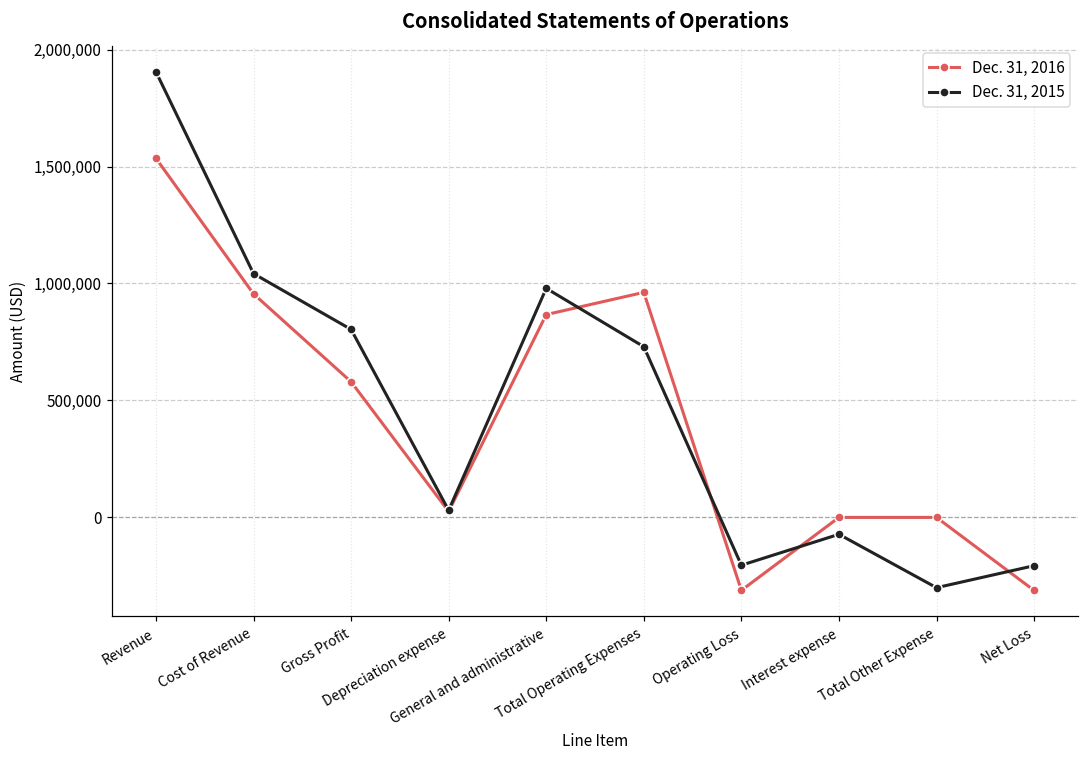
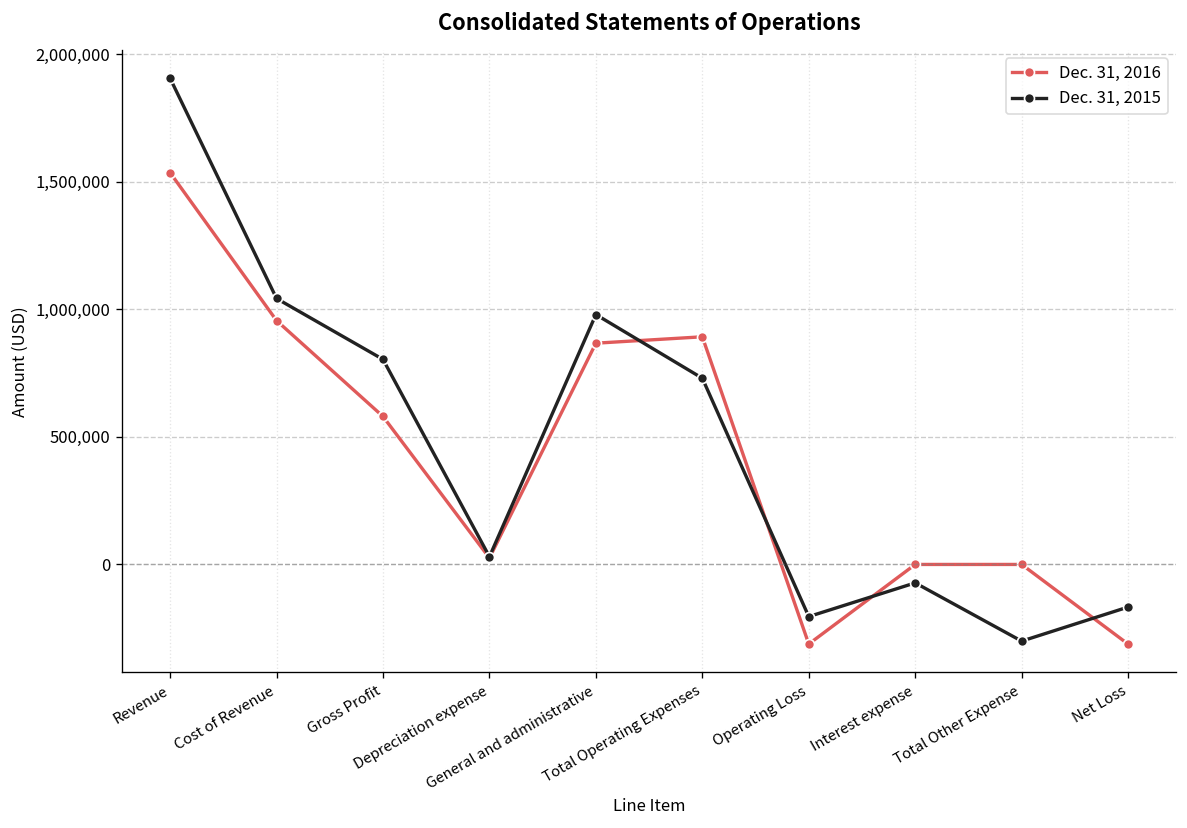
  {
    "Dec. 31, 2016": {
      "Revenue": "1,540,000",
      "Cost of Revenue": "960,000",
      "Gross Profit": "580,000",
      "General and administrative": "870,000",
-     "Total Operating Expenses": "960,000",
+     "Total Operating Expenses": "890,000",
      "Operating Loss": "-310,000",
      "Interest expense": "0",
      "Total Other Expense": "0",
      "Net Loss": "-310,000"
    },
    "Dec. 31, 2015": {
      "Revenue": "1,910,000",
      "Cost of Revenue": "1,040,000",
      "Gross Profit": "800,000",
      "General and administrative": "980,000",
      "Total Operating Expenses": "730,000",
      "Operating Loss": "-200,000",
      "Interest expense": "-70,000",
      "Total Other Expense": "-300,000",
-     "Net Loss": "-210,000"
+     "Net Loss": "-170,000"
    }
  }
